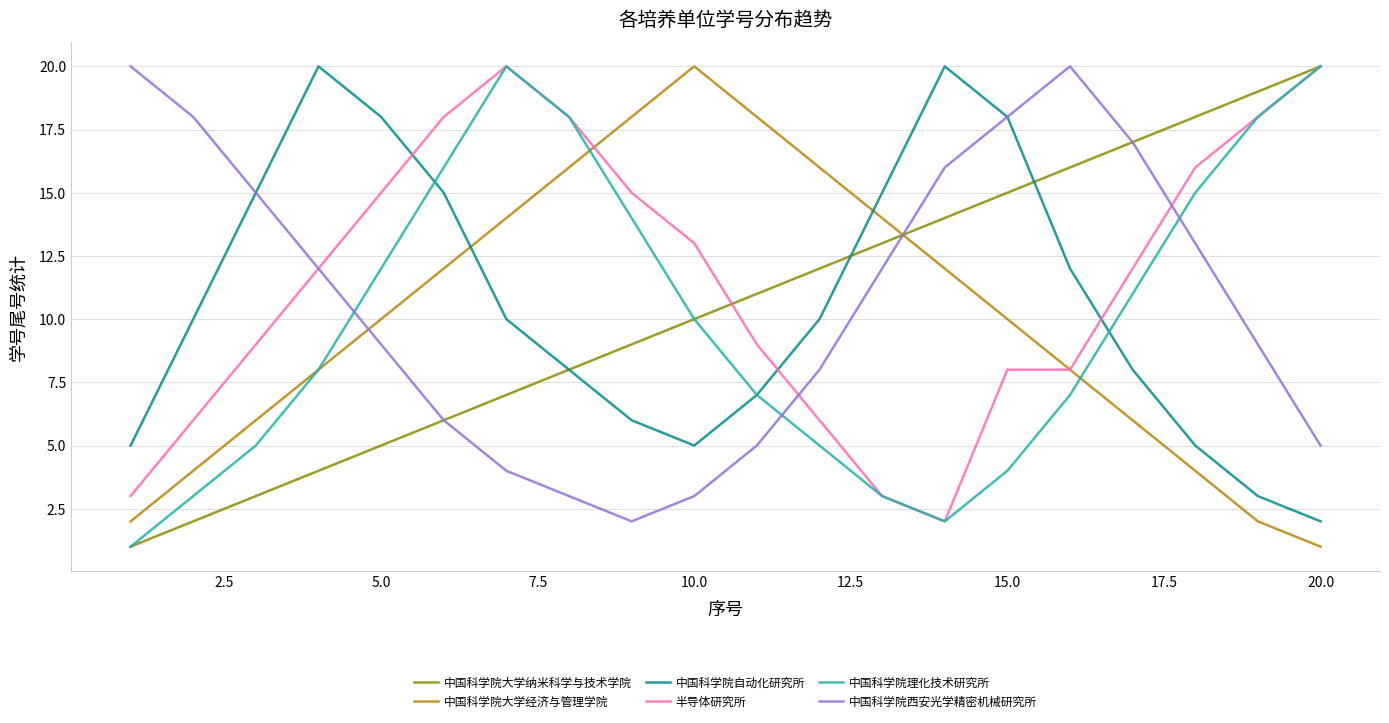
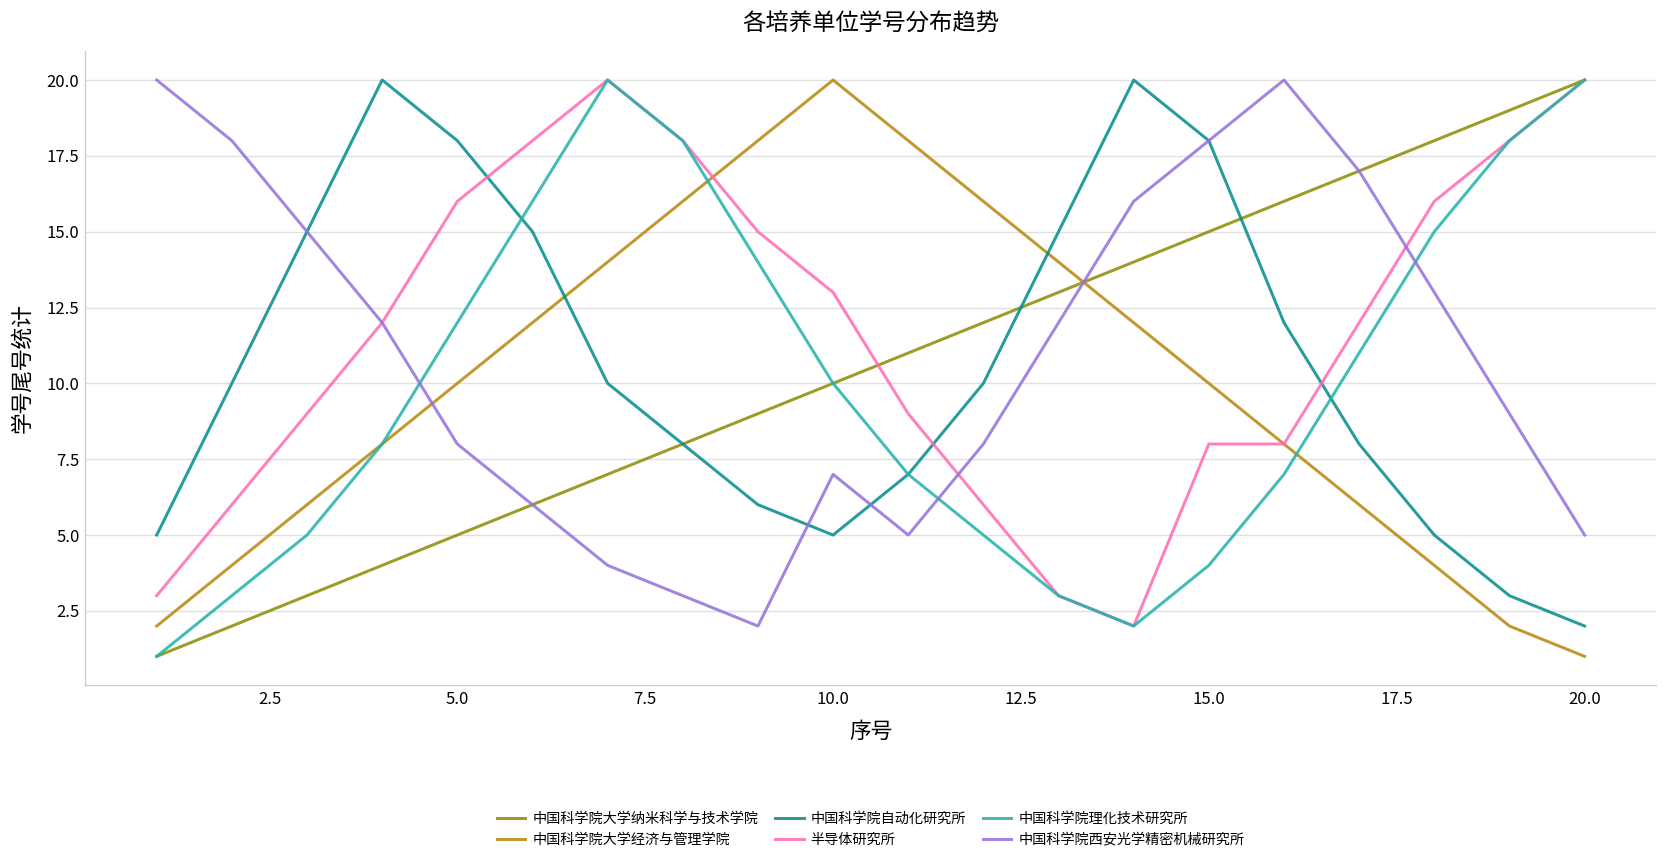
  {
    "半导体研究所": {
-     "5.0": 15,
+     "5.0": 16,
      "10.0": 13,
      "15.0": 8
    },
    "中国科学院西安光学精密机械研究所": {
-     "5.0": 9,
-     "10.0": 3,
+     "5.0": 8,
+     "10.0": 7,
      "20.0": 5
    }
  }
